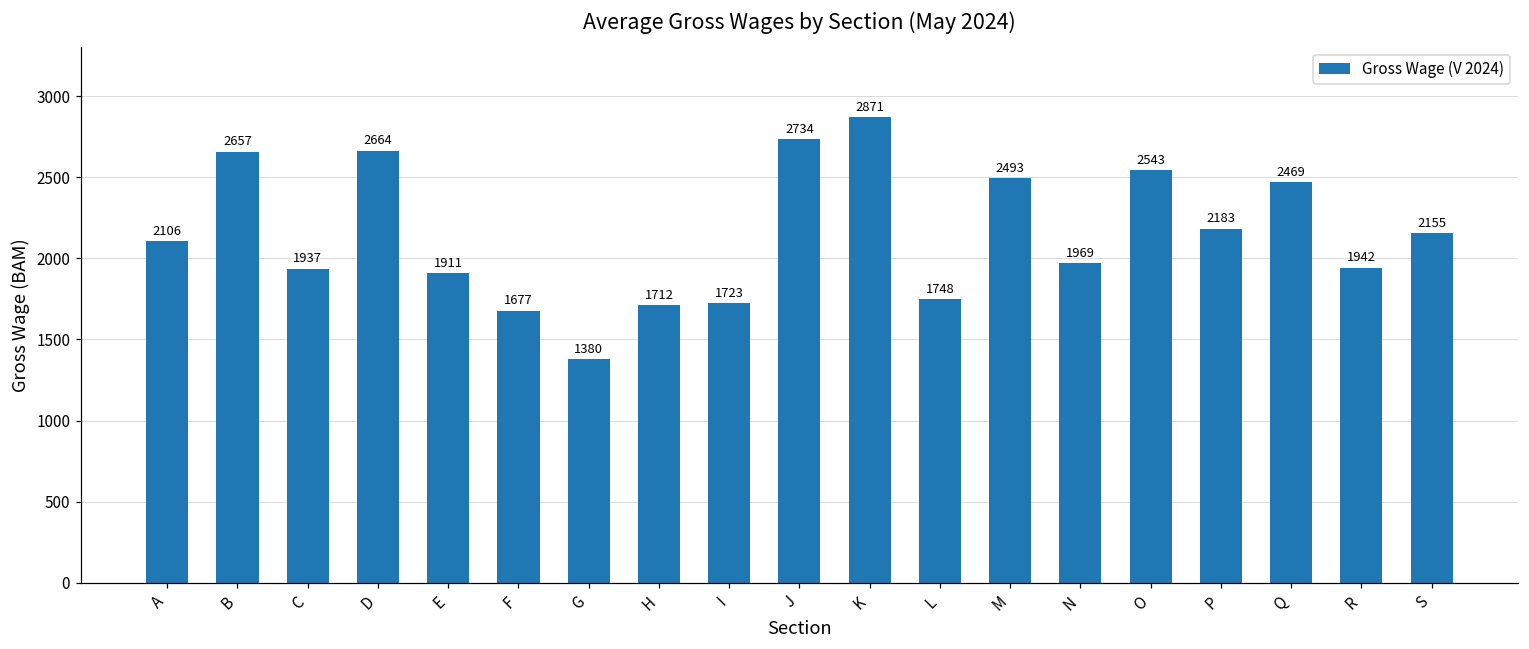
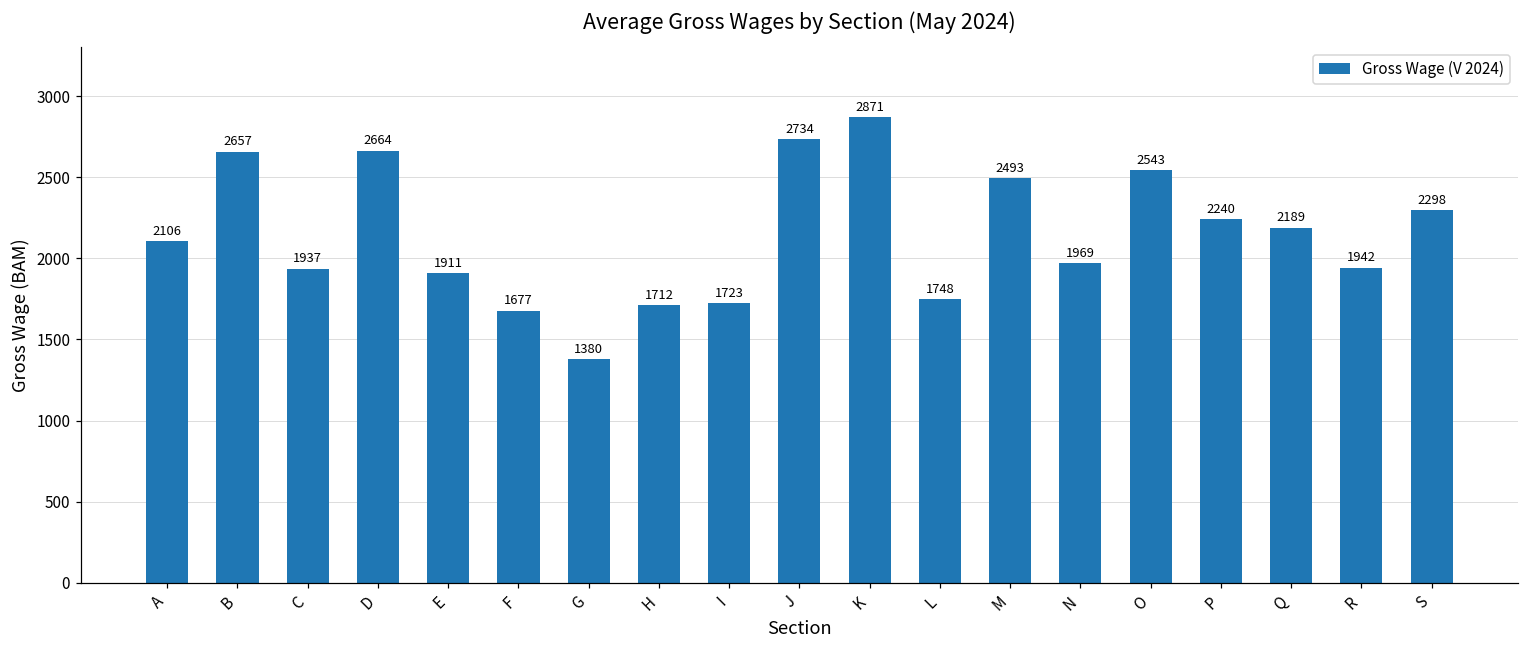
  {
    "A": 2106,
    "B": 2657,
    "C": 1937,
    "D": 2664,
    "E": 1911,
    "F": 1677,
    "G": 1380,
    "H": 1712,
    "I": 1723,
    "J": 2734,
    "K": 2871,
    "L": 1748,
    "M": 2493,
    "N": 1969,
    "O": 2543,
-   "P": 2183,
-   "Q": 2469,
+   "P": 2240,
+   "Q": 2189,
    "R": 1942,
-   "S": 2155
+   "S": 2298
  }
